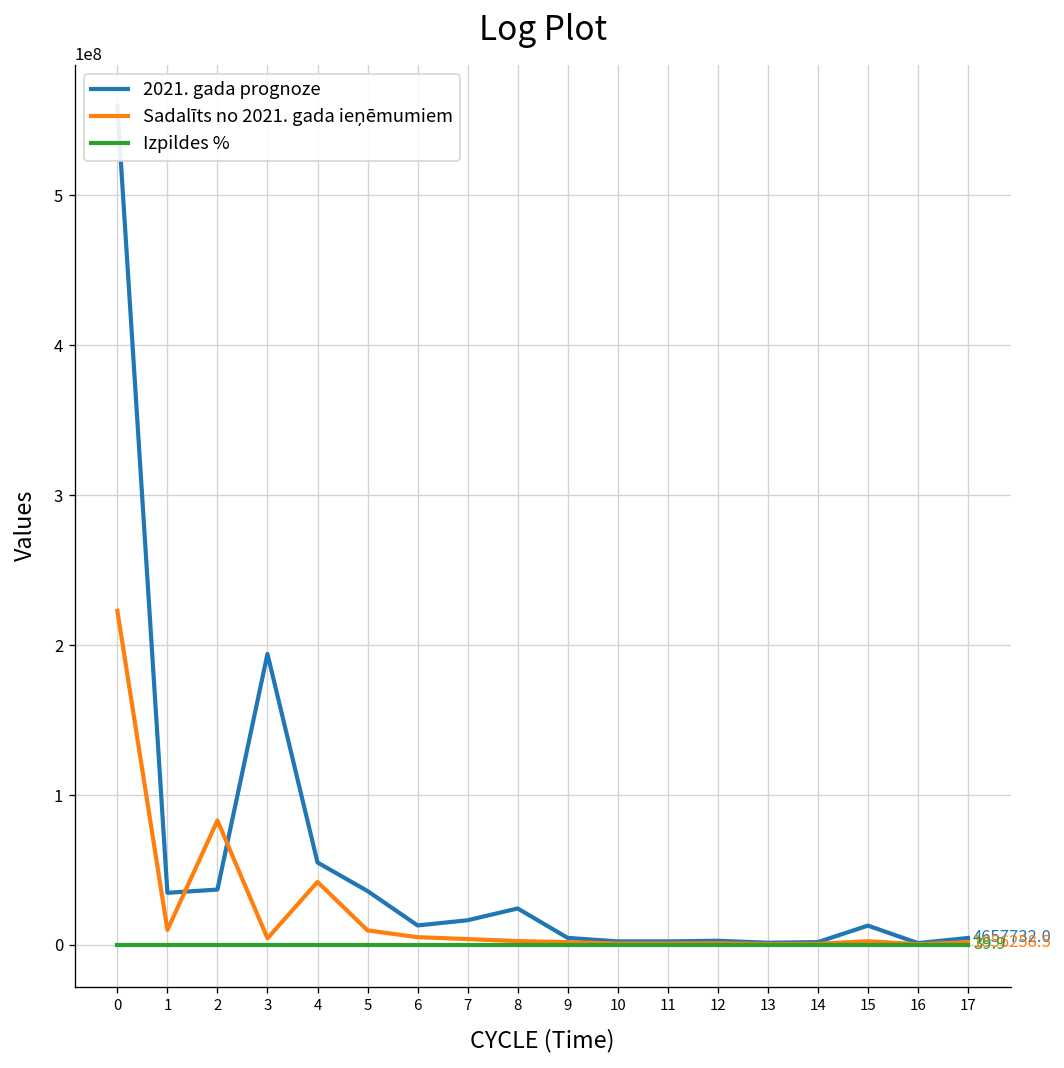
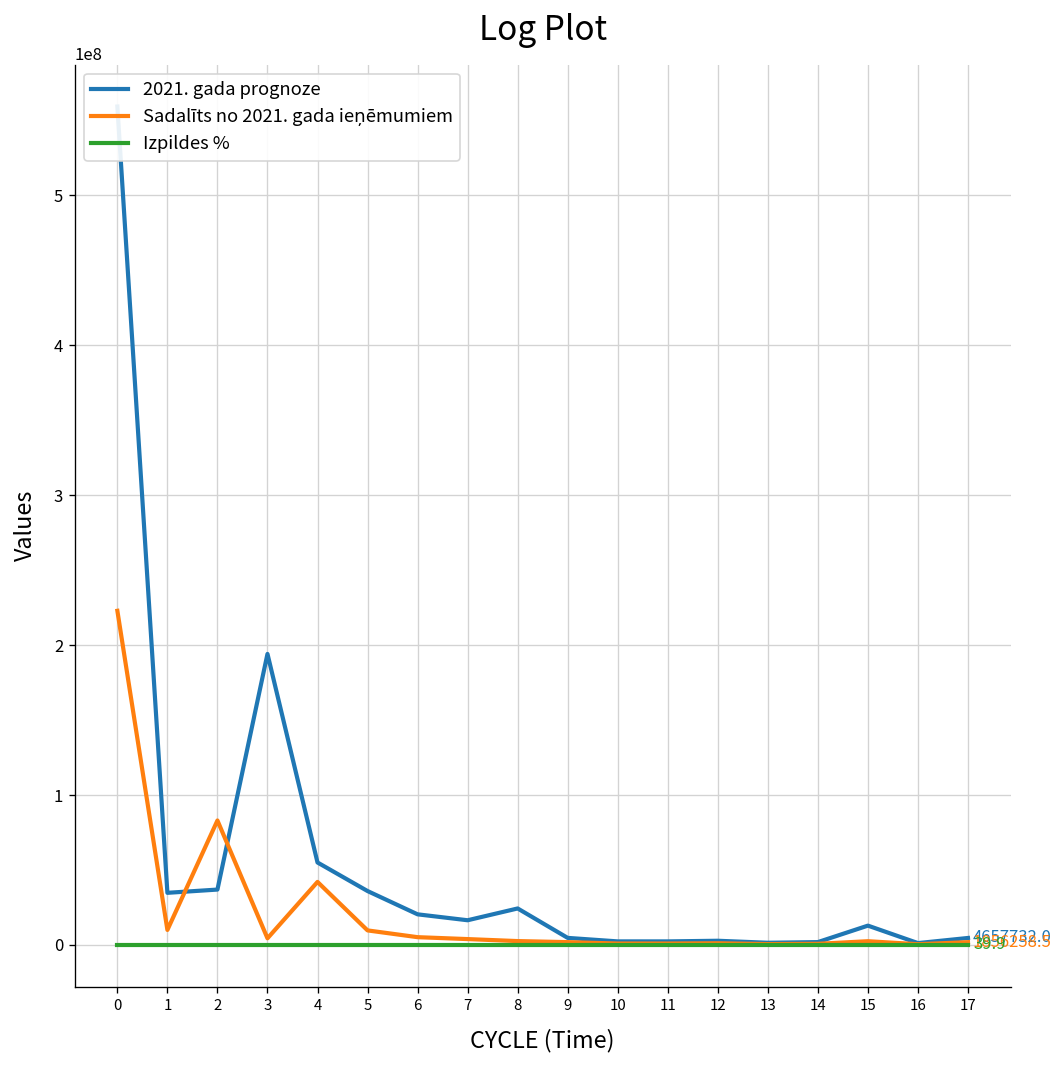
  {
    "2021. gada prognoze": {
      "1": 35000000,
      "2": 37000000,
      "3": 194000000,
      "4": 55000000,
      "5": 36000000,
-     "6": 13000000,
+     "6": 20000000,
      "7": 16000000,
      "8": 24000000,
      "9": 5000000,
      "15": 13000000
    },
    "Sadalīts no 2021. gada ieņēmumiem": {
      "0": 223000000,
      "1": 10000000,
      "2": 83000000,
      "3": 4000000,
      "4": 42000000,
      "5": 10000000,
      "6": 5000000,
      "7": 4000000,
      "8": 3000000,
      "15": 2000000
    },
    "Izpildes %": {
      "0": 0,
      "1": 0,
      "2": 0,
      "3": 0,
      "4": 0,
      "5": 0,
      "6": 0,
      "7": 0,
      "8": 0,
      "15": 0
    }
  }
